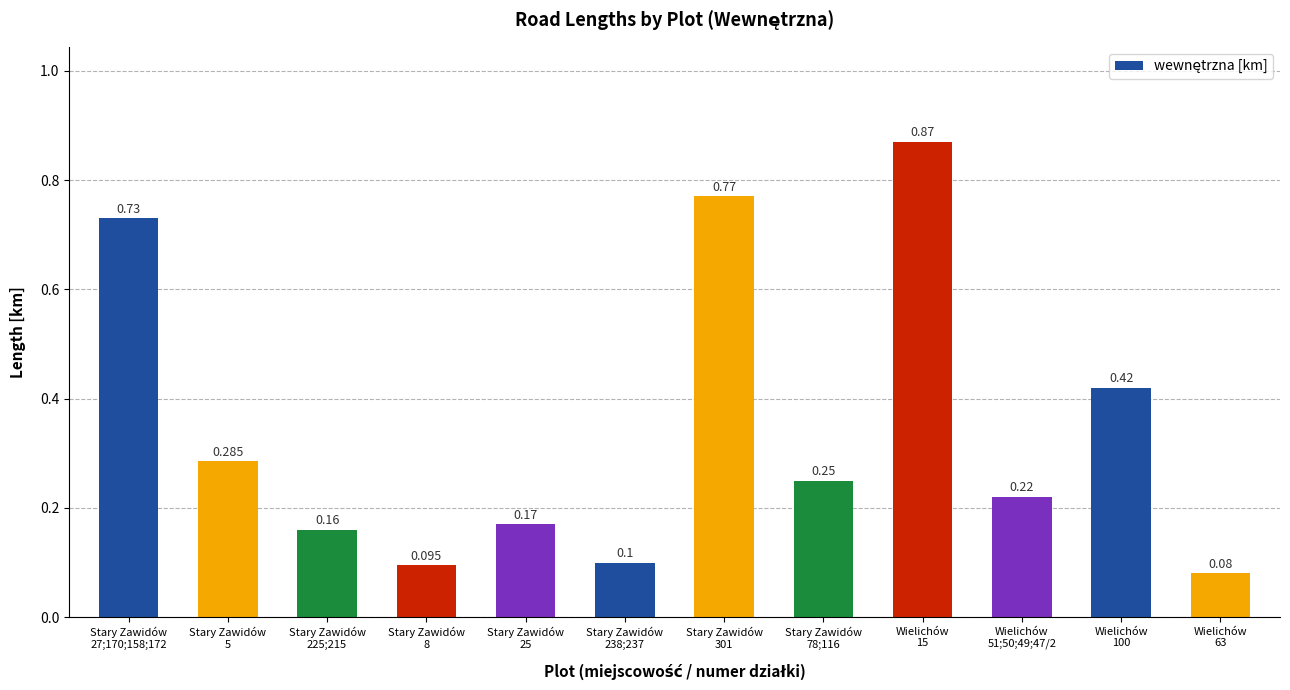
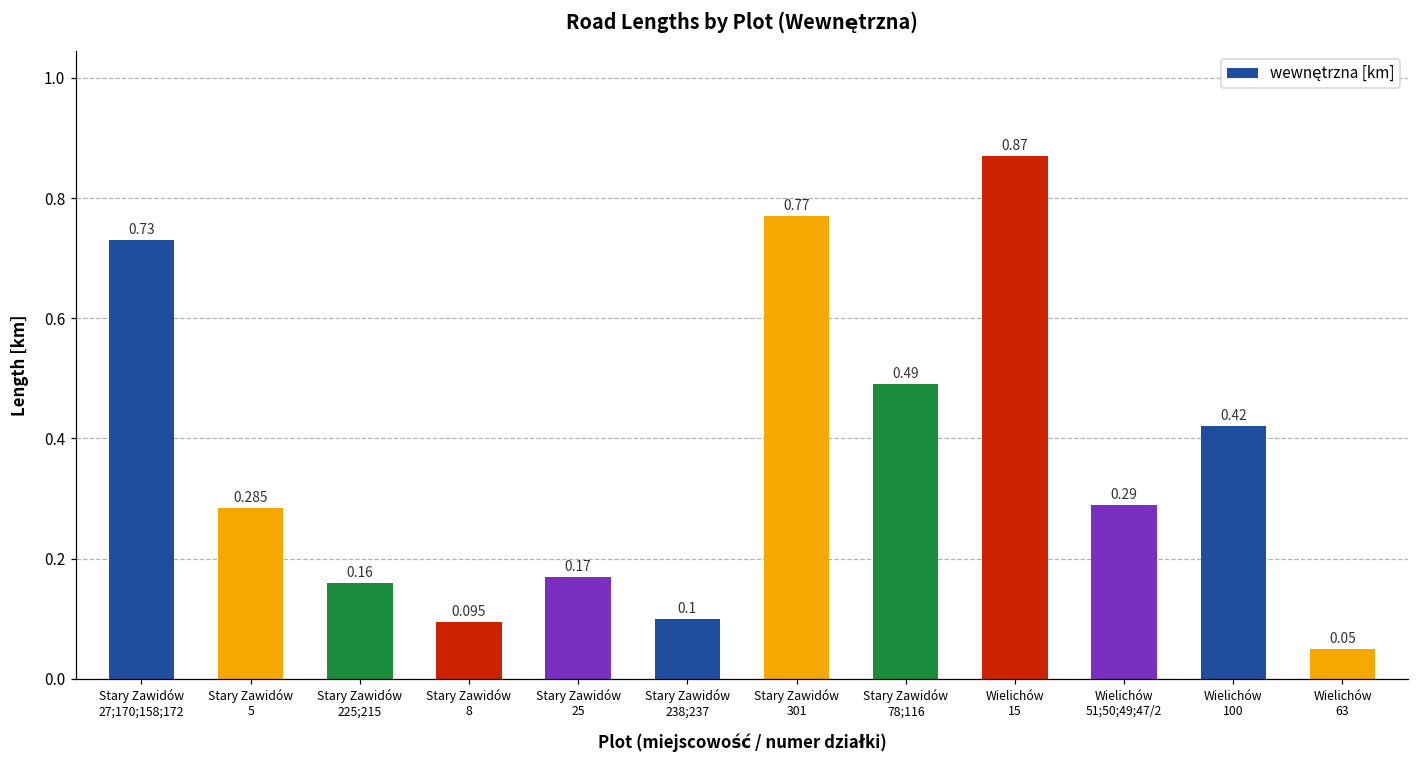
  {
    "Stary Zawidów 27;170;158;172": 0.73,
    "Stary Zawidów 5": 0.285,
    "Stary Zawidów 225;215": 0.16,
    "Stary Zawidów 8": 0.095,
    "Stary Zawidów 25": 0.17,
    "Stary Zawidów 238;237": 0.1,
    "Stary Zawidów 301": 0.77,
-   "Stary Zawidów 78;116": 0.25,
+   "Stary Zawidów 78;116": 0.49,
    "Wielichów 15": 0.87,
-   "Wielichów 51;50;49;47/2": 0.22,
+   "Wielichów 51;50;49;47/2": 0.29,
    "Wielichów 100": 0.42,
-   "Wielichów 63": 0.08
+   "Wielichów 63": 0.05
  }
